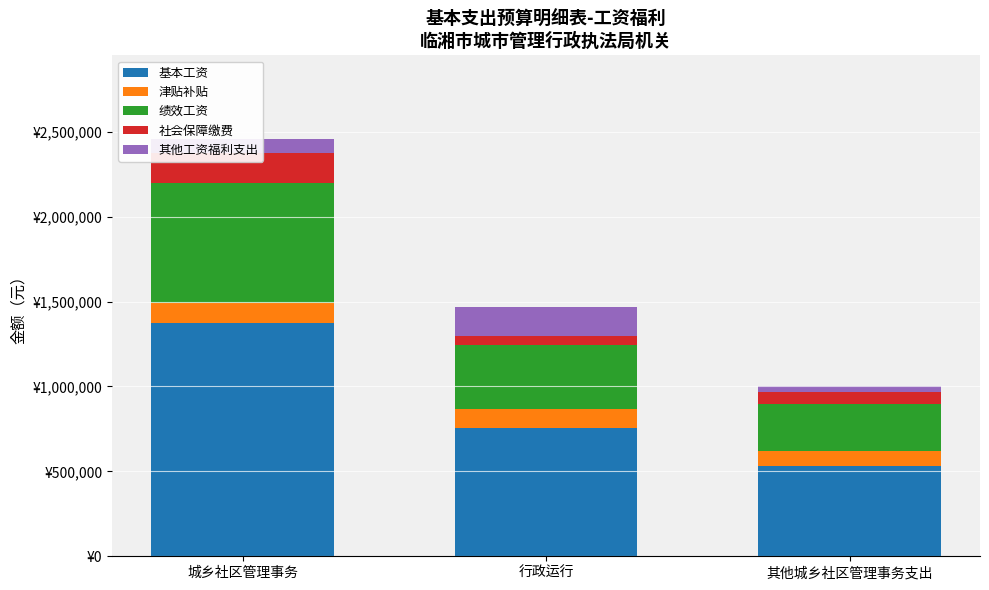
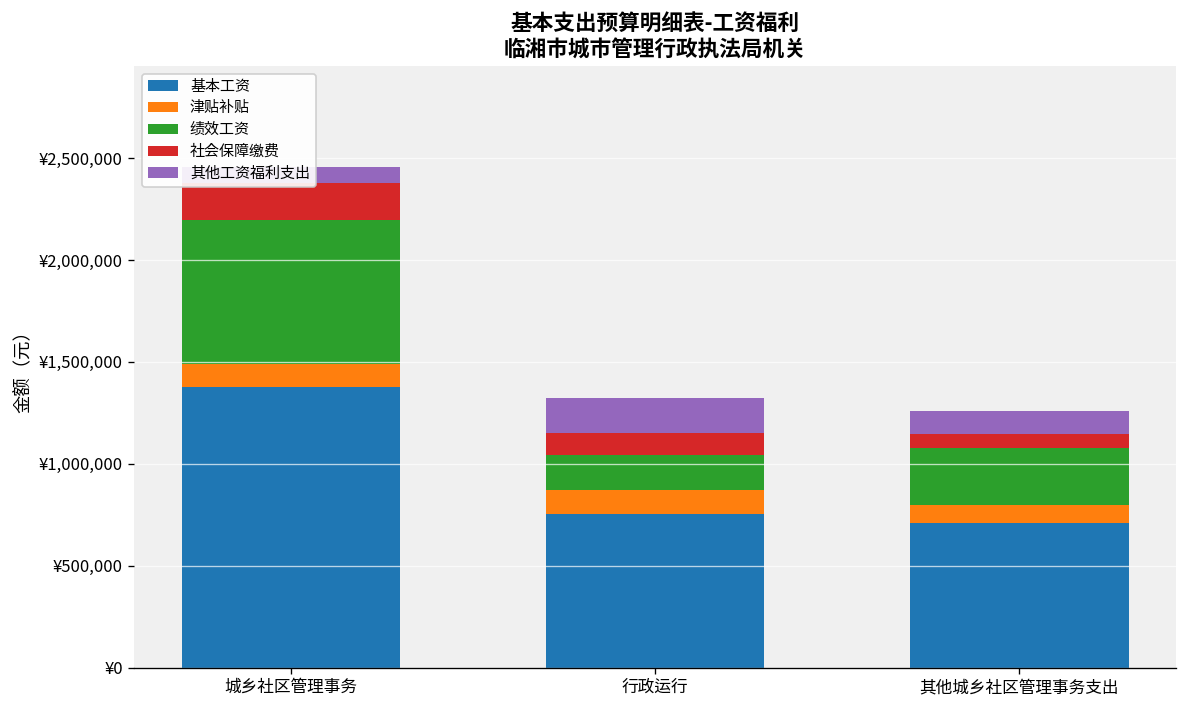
  {
    "基本工资": {
      "城乡社区管理事务": "¥1,380,000",
      "行政运行": "¥750,000",
-     "其他城乡社区管理事务支出": "¥530,000"
+     "其他城乡社区管理事务支出": "¥710,000"
    },
    "津贴补贴": {
      "城乡社区管理事务": "¥120,000",
      "行政运行": "¥120,000",
      "其他城乡社区管理事务支出": "¥90,000"
    },
    "绩效工资": {
      "城乡社区管理事务": "¥710,000",
-     "行政运行": "¥370,000",
+     "行政运行": "¥170,000",
      "其他城乡社区管理事务支出": "¥280,000"
    },
    "社会保障缴费": {
-     "行政运行": "¥60,000",
+     "行政运行": "¥110,000",
      "其他城乡社区管理事务支出": "¥70,000"
    },
    "其他工资福利支出": {
      "行政运行": "¥170,000",
-     "其他城乡社区管理事务支出": "¥30,000"
+     "其他城乡社区管理事务支出": "¥110,000"
    }
  }
